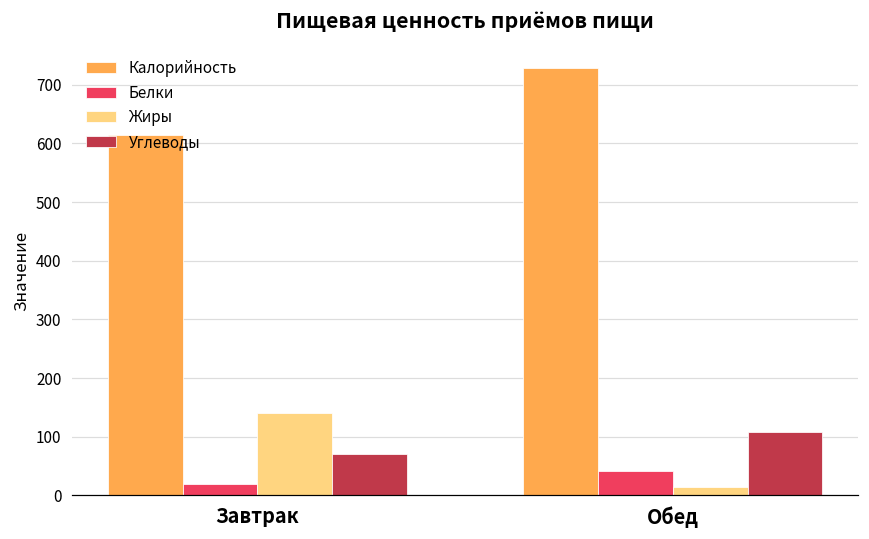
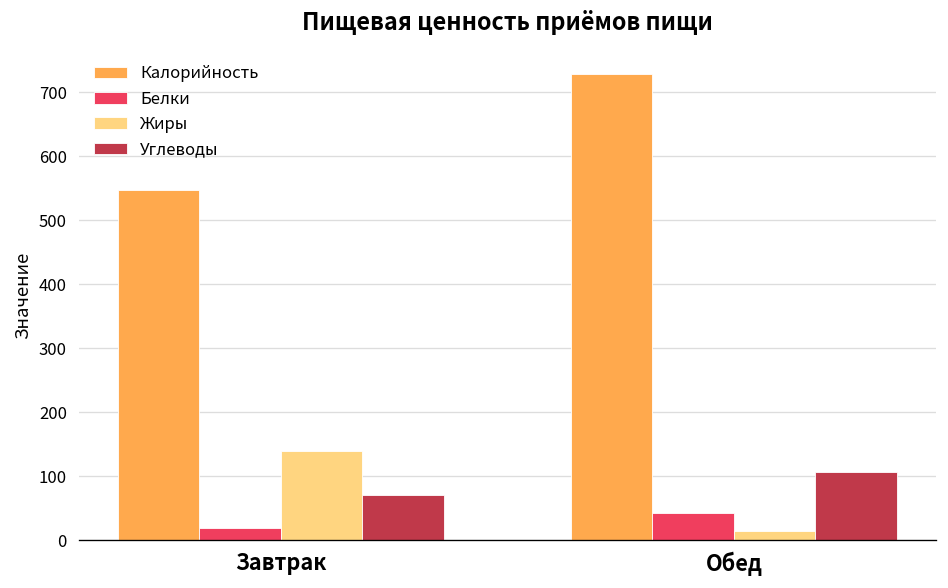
  {
    "Калорийность": {
-     "Завтрак": 610,
+     "Завтрак": 550,
      "Обед": 730
    },
    "Жиры": {
      "Завтрак": 140,
      "Обед": 10
    }
  }
